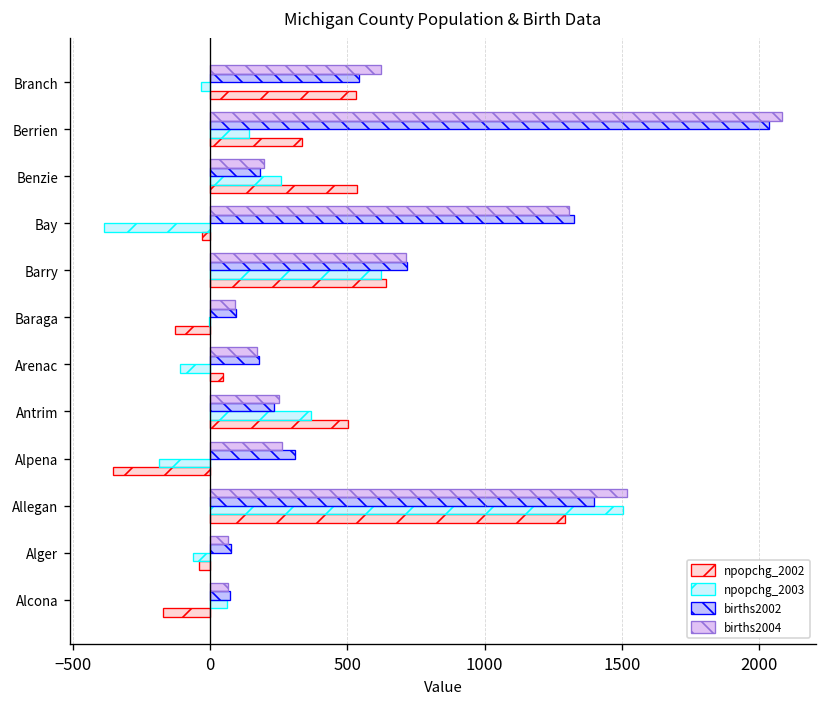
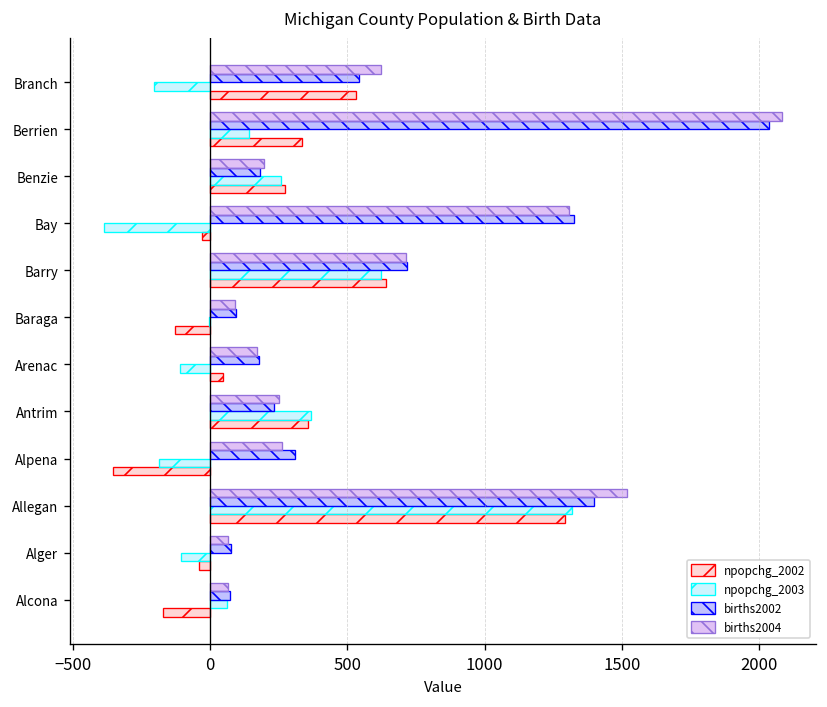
  {
    "npopchg_2002": {
      "Branch": 530,
      "Berrien": 340,
-     "Benzie": 540,
+     "Benzie": 270,
      "Bay": -30,
      "Barry": 640,
      "Baraga": -130,
      "Arenac": 50,
-     "Antrim": 500,
+     "Antrim": 360,
      "Alpena": -350,
      "Allegan": 1290,
      "Alger": -40,
      "Alcona": -170
    },
    "npopchg_2003": {
-     "Branch": -40,
+     "Branch": -200,
      "Berrien": 140,
      "Benzie": 260,
      "Bay": -390,
      "Barry": 620,
      "Arenac": -110,
      "Antrim": 370,
      "Alpena": -190,
-     "Allegan": 1510,
-     "Alger": -60,
+     "Allegan": 1320,
+     "Alger": -110,
      "Alcona": 60
    }
  }
